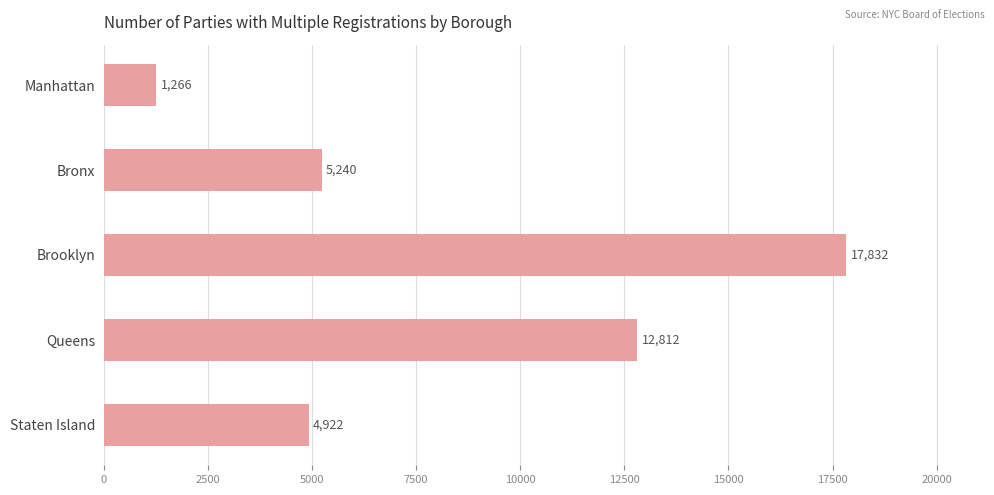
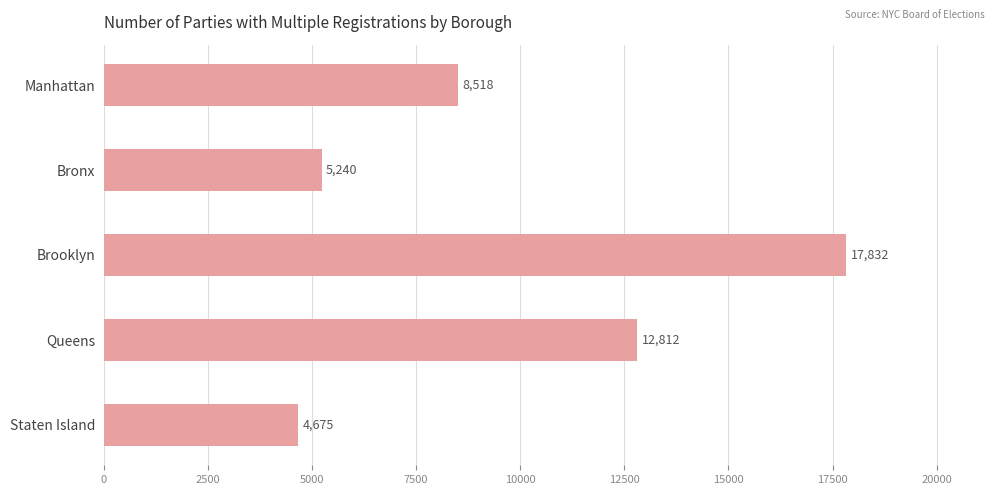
  {
-   "Manhattan": "1,266",
+   "Manhattan": "8,518",
    "Bronx": "5,240",
    "Brooklyn": "17,832",
    "Queens": "12,812",
-   "Staten Island": "4,922"
+   "Staten Island": "4,675"
  }
